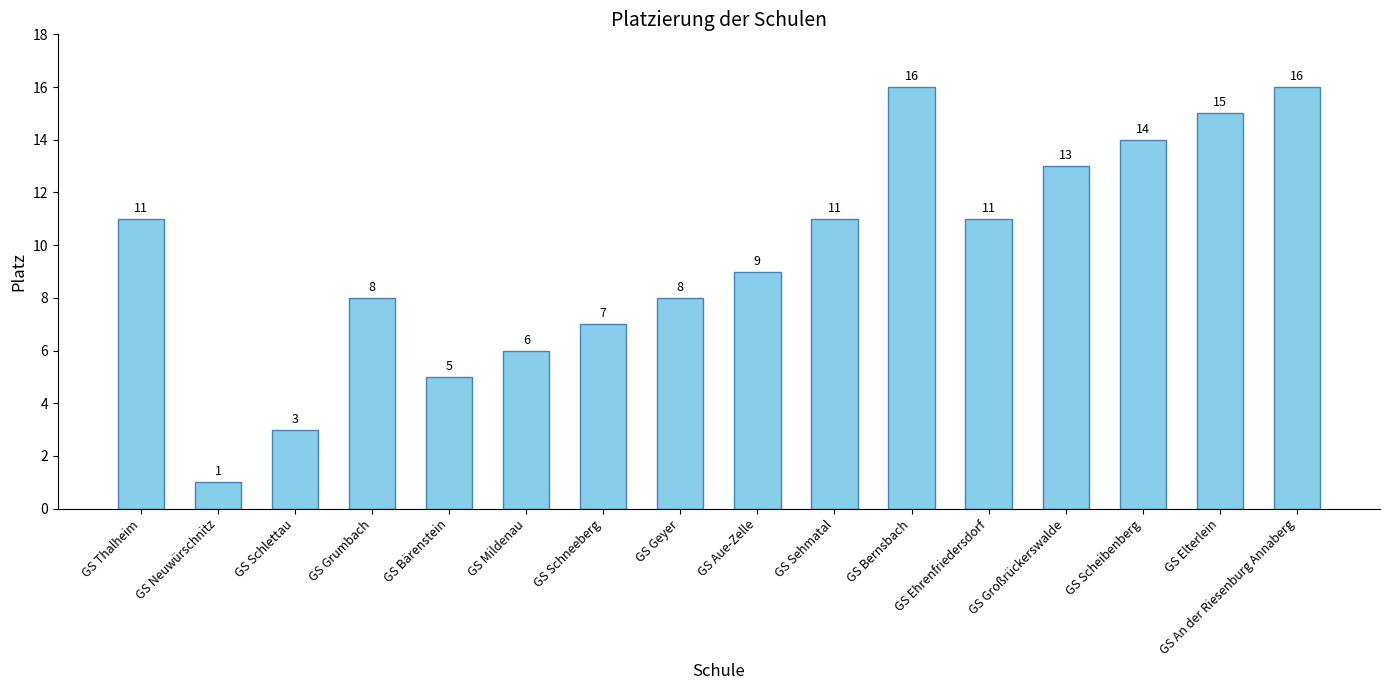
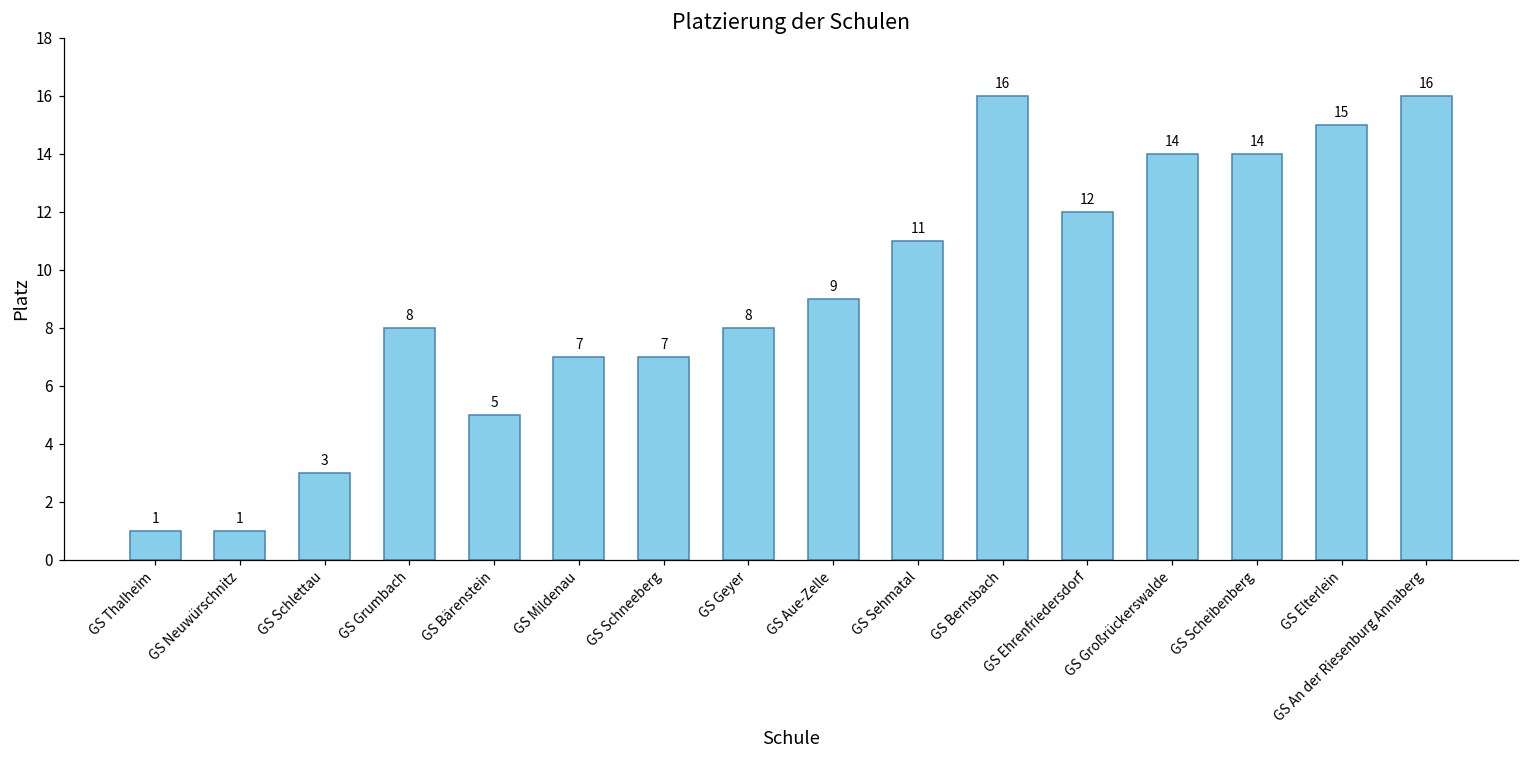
  {
-   "GS Thalheim": 11,
+   "GS Thalheim": 1,
    "GS Neuwürschnitz": 1,
    "GS Schlettau": 3,
    "GS Grumbach": 8,
    "GS Bärenstein": 5,
-   "GS Mildenau": 6,
+   "GS Mildenau": 7,
    "GS Schneeberg": 7,
    "GS Geyer": 8,
    "GS Aue-Zelle": 9,
    "GS Sehmatal": 11,
    "GS Bernsbach": 16,
-   "GS Ehrenfriedersdorf": 11,
-   "GS Großrückerswalde": 13,
+   "GS Ehrenfriedersdorf": 12,
+   "GS Großrückerswalde": 14,
    "GS Scheibenberg": 14,
    "GS Elterlein": 15,
    "GS An der Riesenburg Annaberg": 16
  }
